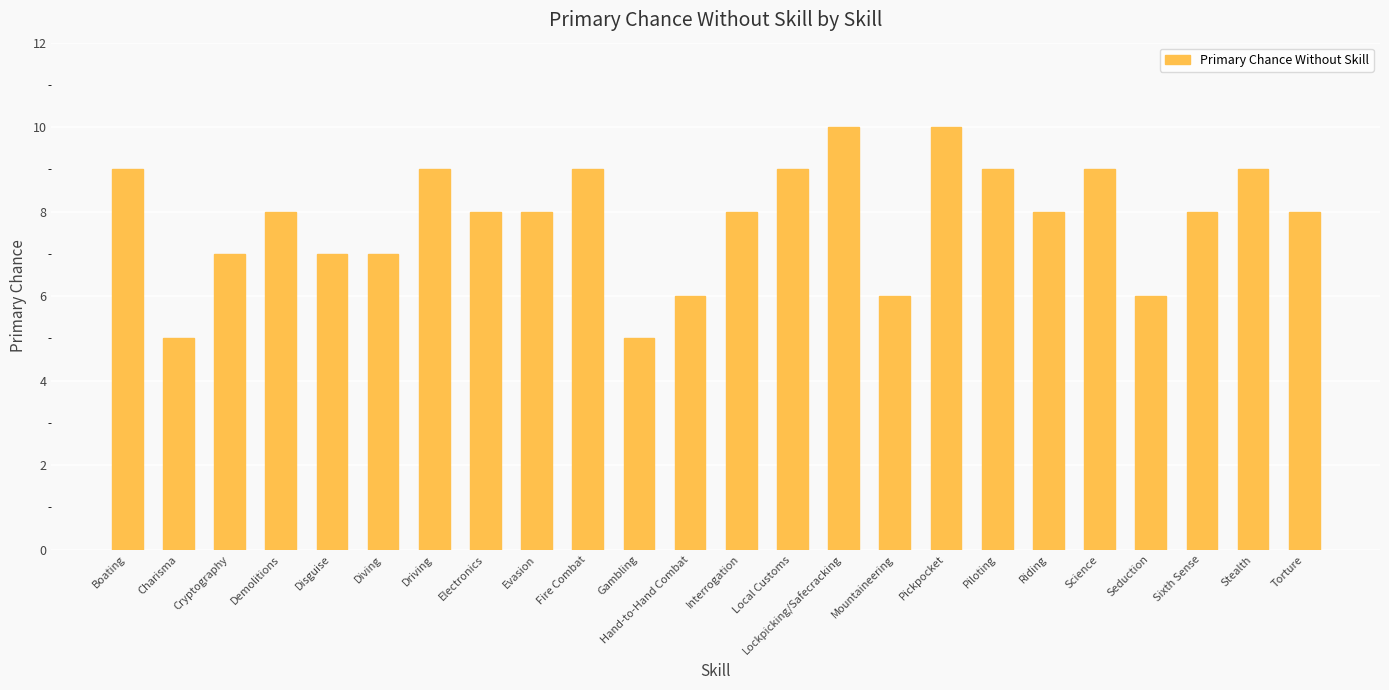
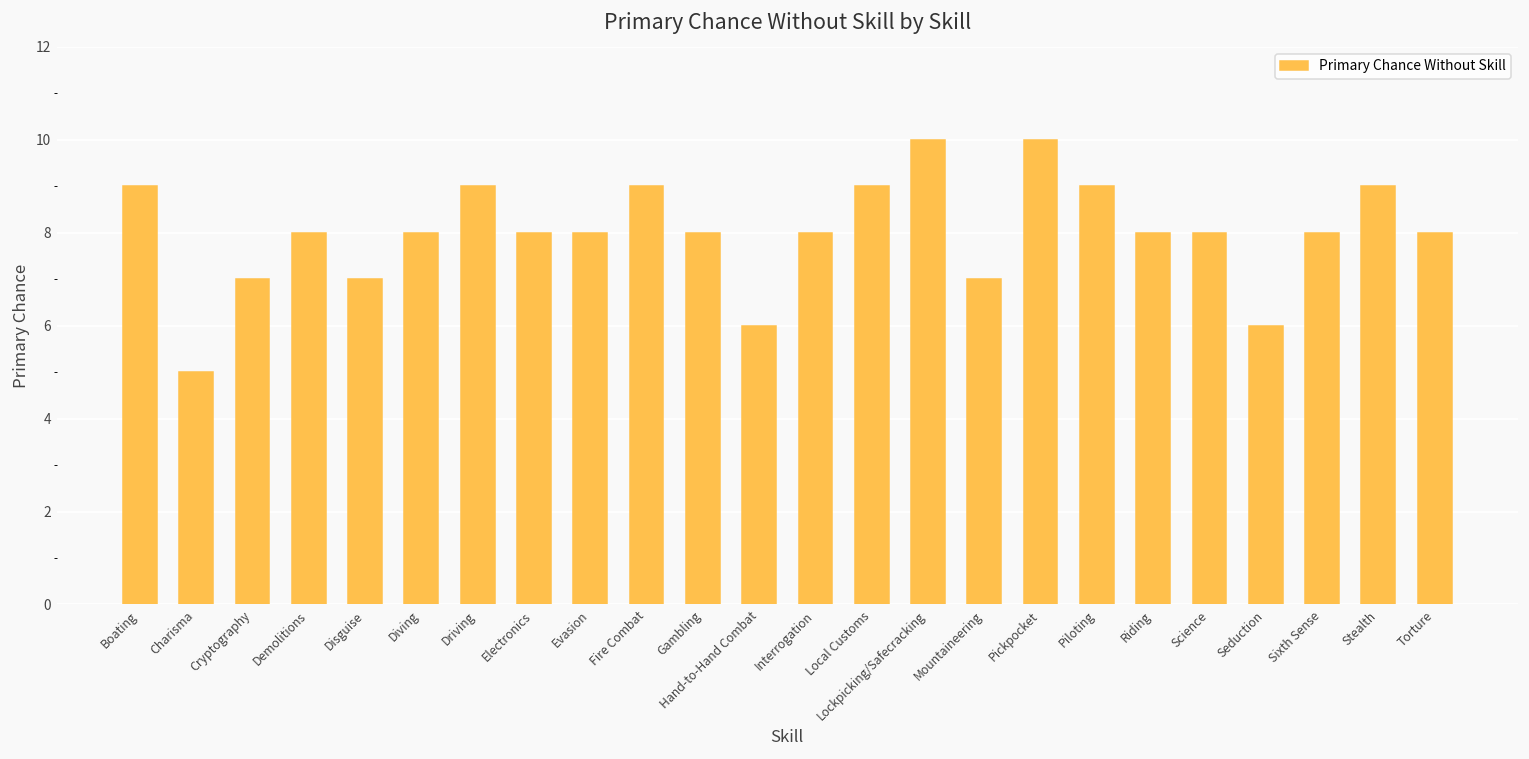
  {
    "Boating": 9,
    "Charisma": 5,
    "Cryptography": 7,
    "Demolitions": 8,
    "Disguise": 7,
-   "Diving": 7,
+   "Diving": 8,
    "Driving": 9,
    "Electronics": 8,
    "Evasion": 8,
    "Fire Combat": 9,
-   "Gambling": 5,
+   "Gambling": 8,
    "Hand-to-Hand Combat": 6,
    "Interrogation": 8,
    "Local Customs": 9,
    "Lockpicking/Safecracking": 10,
-   "Mountaineering": 6,
+   "Mountaineering": 7,
    "Pickpocket": 10,
    "Piloting": 9,
    "Riding": 8,
-   "Science": 9,
+   "Science": 8,
    "Seduction": 6,
    "Sixth Sense": 8,
    "Stealth": 9,
    "Torture": 8
  }
